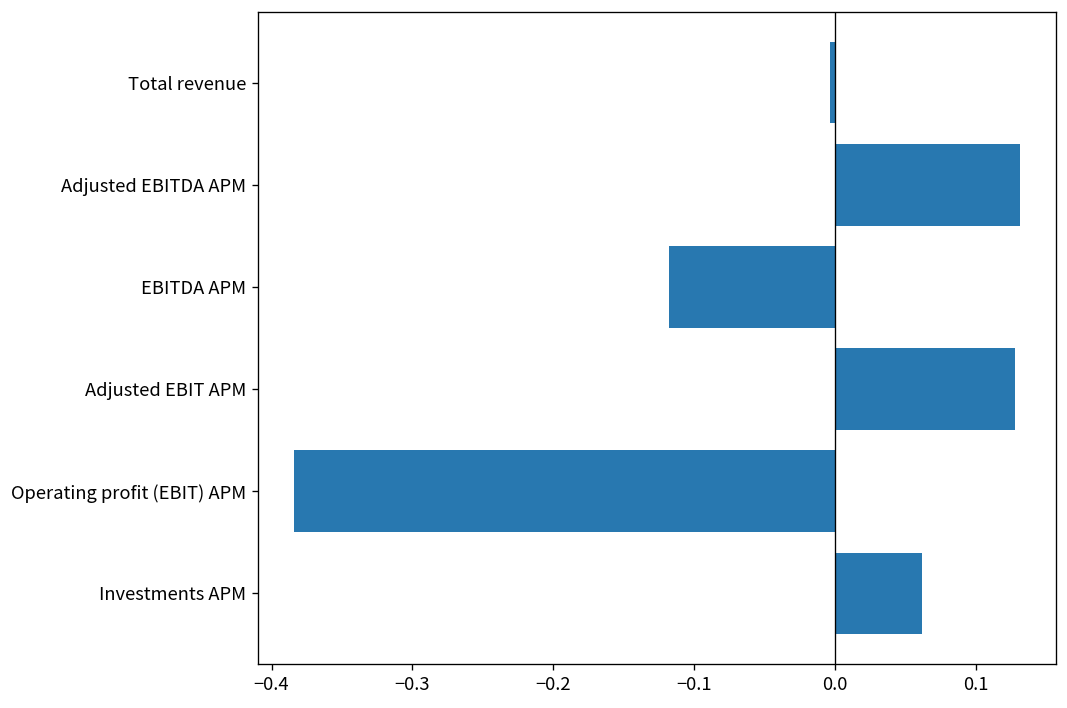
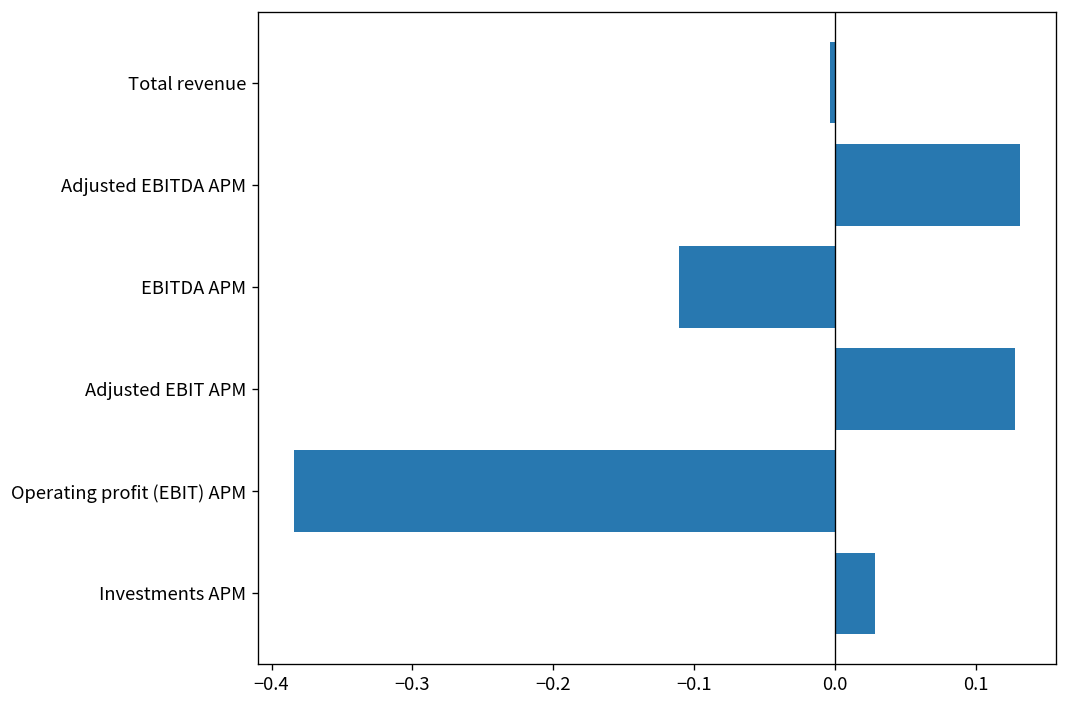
  {
    "Total revenue": -0.004,
    "Adjusted EBITDA APM": 0.131,
-   "EBITDA APM": -0.118,
+   "EBITDA APM": -0.111,
    "Adjusted EBIT APM": 0.128,
    "Operating profit (EBIT) APM": -0.384,
-   "Investments APM": 0.062
+   "Investments APM": 0.028
  }
